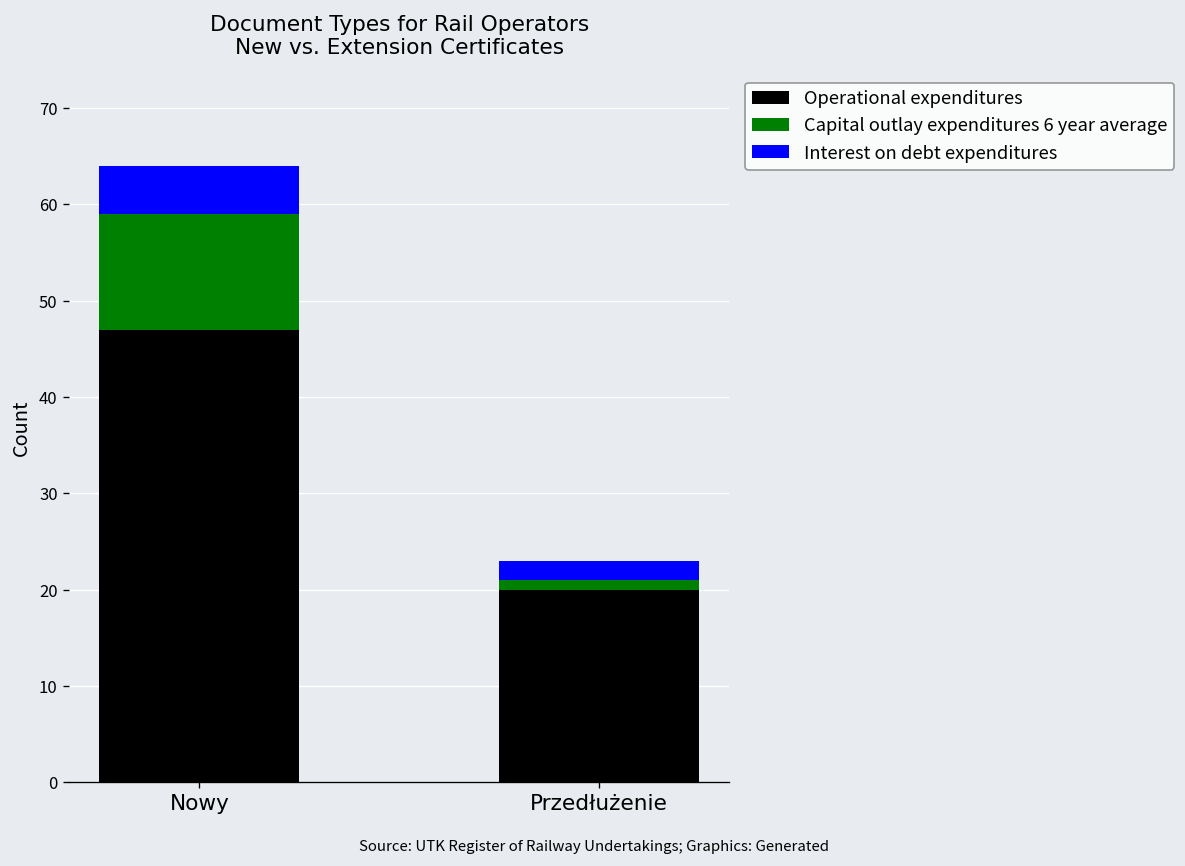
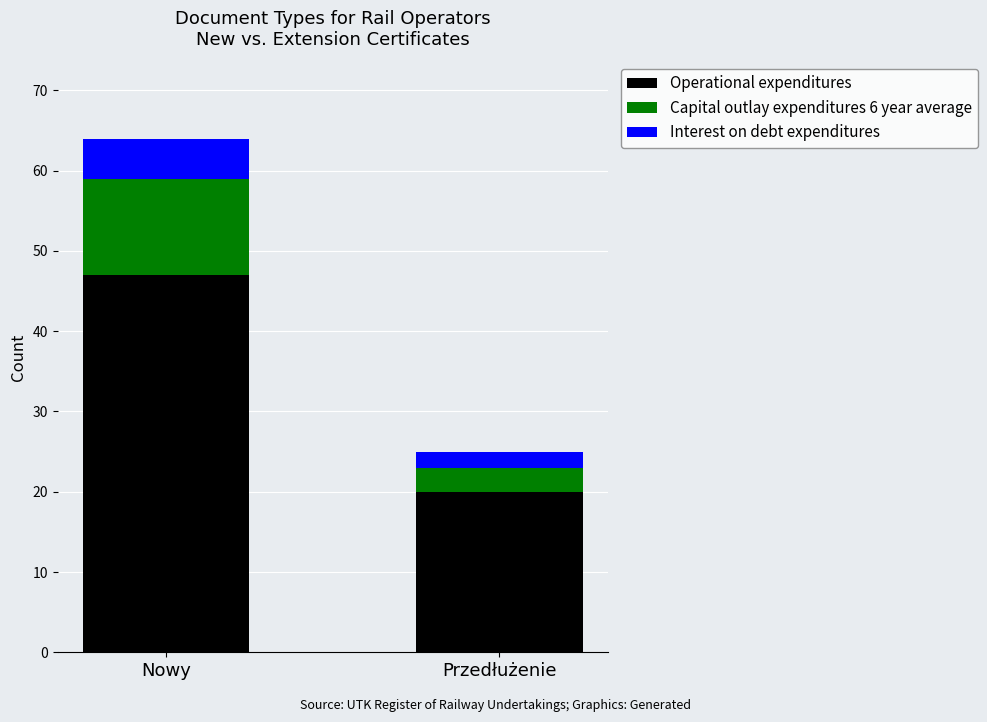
  {
    "Operational expenditures": {
      "Nowy": 47,
      "Przedłużenie": 20
    },
    "Capital outlay expenditures 6 year average": {
      "Nowy": 12,
-     "Przedłużenie": 1
+     "Przedłużenie": 3
    },
    "Interest on debt expenditures": {
      "Nowy": 5,
      "Przedłużenie": 2
    }
  }
